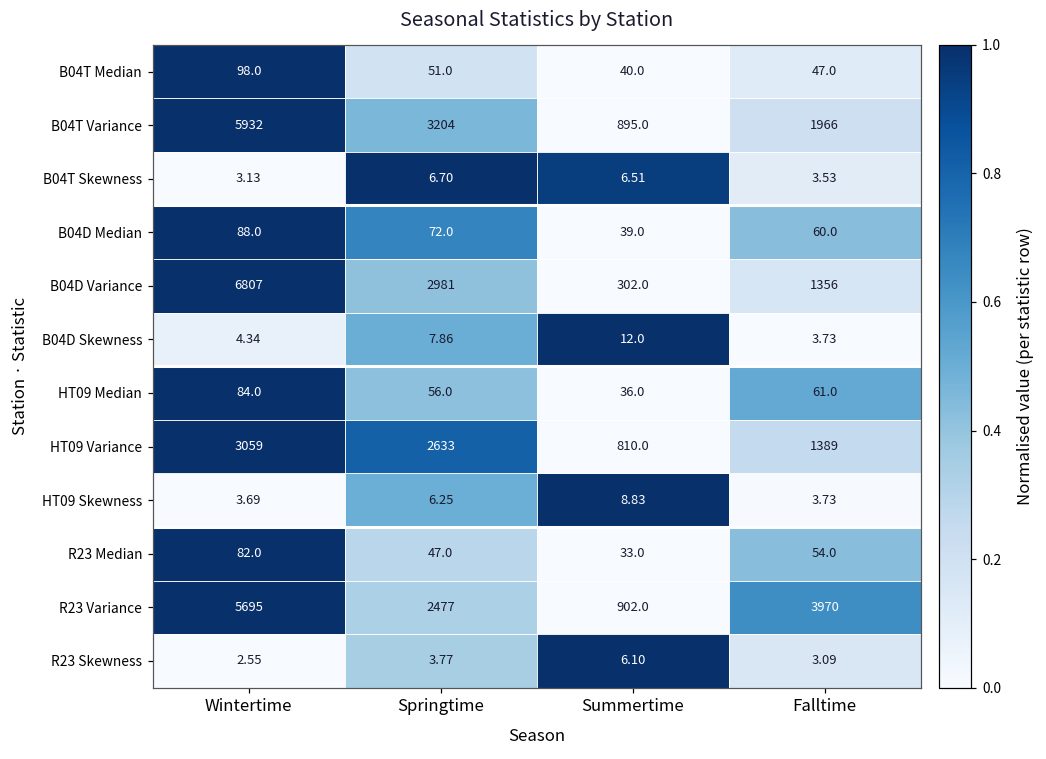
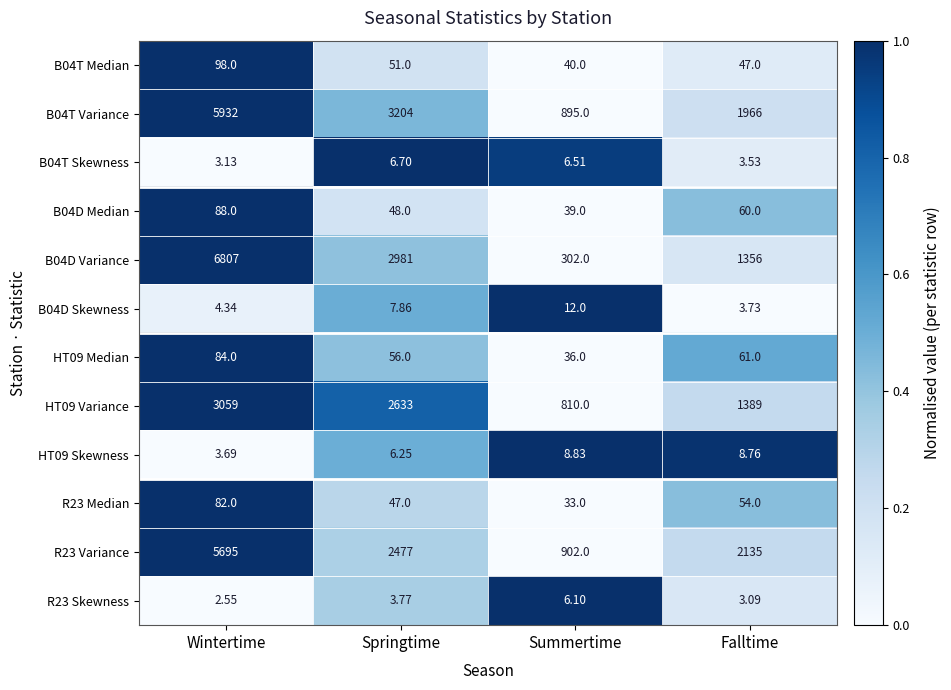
  {
    "B04T Median": {
      "Wintertime": 98.0,
      "Springtime": 51.0,
      "Summertime": 40.0,
      "Falltime": 47.0
    },
    "B04T Variance": {
      "Wintertime": 5932,
      "Springtime": 3204,
      "Summertime": 895.0,
      "Falltime": 1966
    },
    "B04T Skewness": {
      "Wintertime": 3.13,
      "Springtime": 6.70,
      "Summertime": 6.51,
      "Falltime": 3.53
    },
    "B04D Median": {
      "Wintertime": 88.0,
-     "Springtime": 72.0,
+     "Springtime": 48.0,
      "Summertime": 39.0,
      "Falltime": 60.0
    },
    "B04D Variance": {
      "Wintertime": 6807,
      "Springtime": 2981,
      "Summertime": 302.0,
      "Falltime": 1356
    },
    "B04D Skewness": {
      "Wintertime": 4.34,
      "Springtime": 7.86,
      "Summertime": 12.0,
      "Falltime": 3.73
    },
    "HT09 Median": {
      "Wintertime": 84.0,
      "Springtime": 56.0,
      "Summertime": 36.0,
      "Falltime": 61.0
    },
    "HT09 Variance": {
      "Wintertime": 3059,
      "Springtime": 2633,
      "Summertime": 810.0,
      "Falltime": 1389
    },
    "HT09 Skewness": {
      "Wintertime": 3.69,
      "Springtime": 6.25,
      "Summertime": 8.83,
-     "Falltime": 3.73
+     "Falltime": 8.76
    },
    "R23 Median": {
      "Wintertime": 82.0,
      "Springtime": 47.0,
      "Summertime": 33.0,
      "Falltime": 54.0
    },
    "R23 Variance": {
      "Wintertime": 5695,
      "Springtime": 2477,
      "Summertime": 902.0,
-     "Falltime": 3970
+     "Falltime": 2135
    },
    "R23 Skewness": {
      "Wintertime": 2.55,
      "Springtime": 3.77,
      "Summertime": 6.10,
      "Falltime": 3.09
    }
  }
